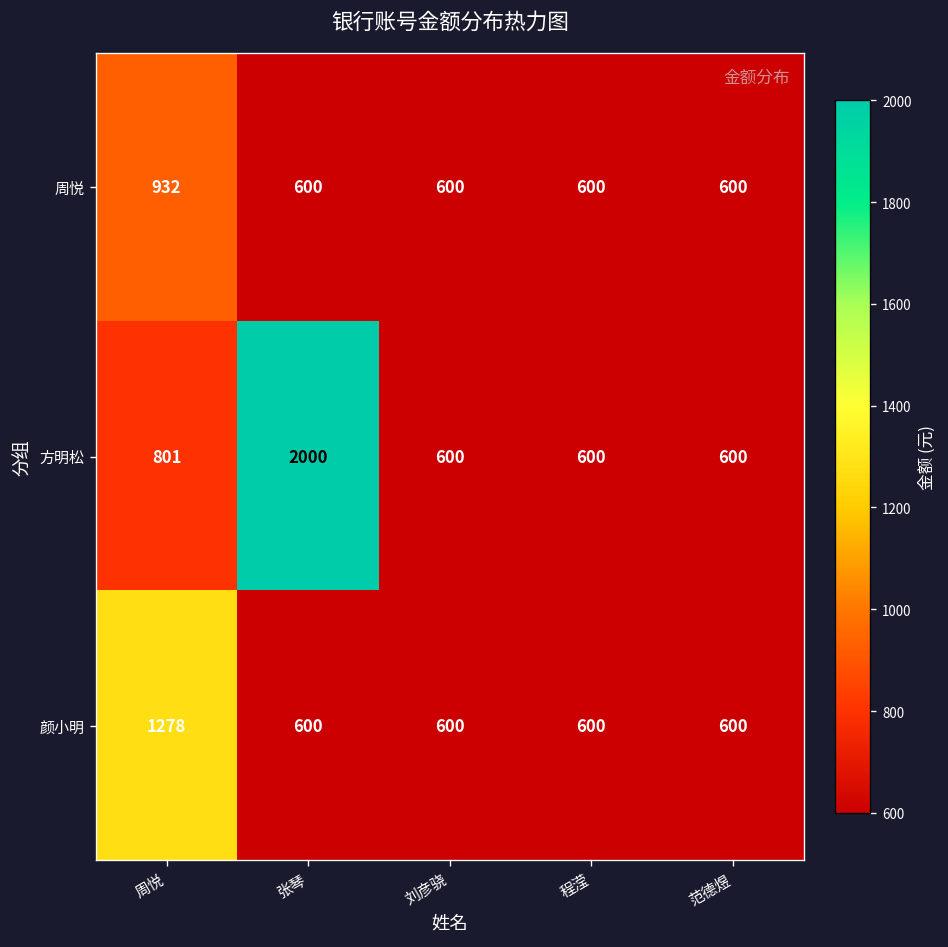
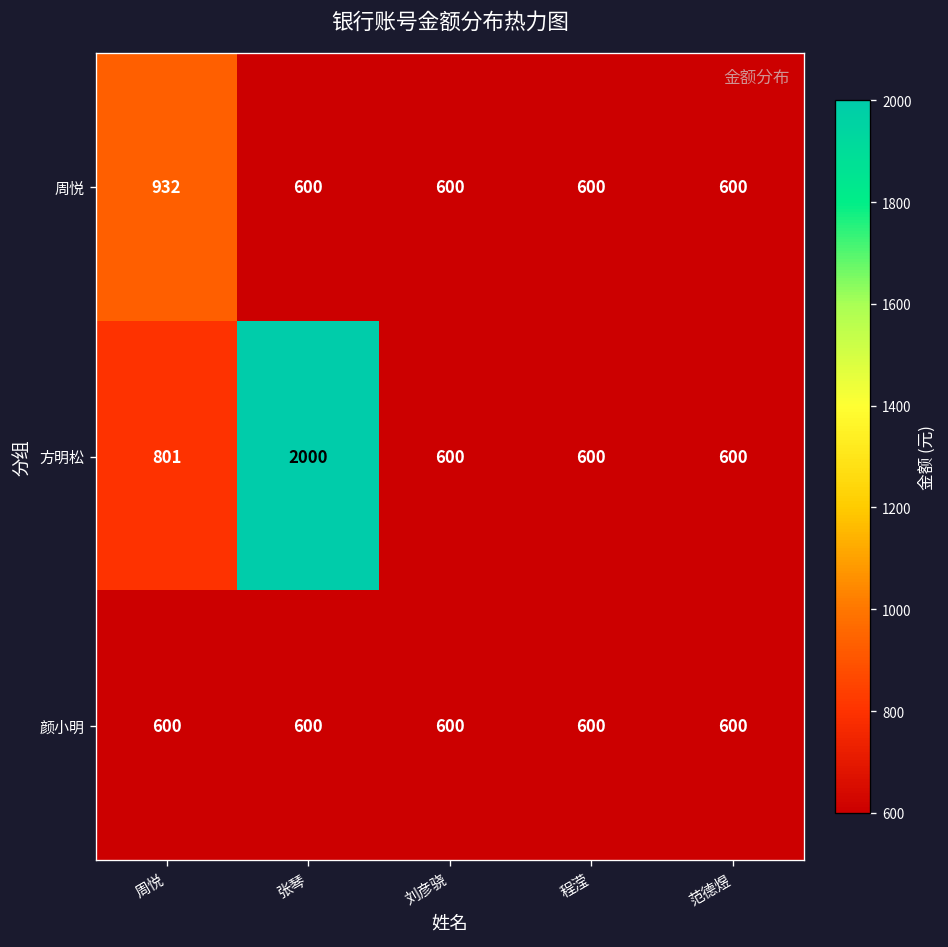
  {
    "周悦": {
      "周悦": 932,
      "张琴": 600,
      "刘彦骁": 600,
      "程滢": 600
    },
    "方明松": {
      "周悦": 801,
      "张琴": 2000,
      "刘彦骁": 600,
      "程滢": 600,
      "范德煜": 600
    },
    "颜小明": {
-     "周悦": 1278,
+     "周悦": 600,
      "张琴": 600,
      "刘彦骁": 600,
      "程滢": 600,
      "范德煜": 600
    }
  }
